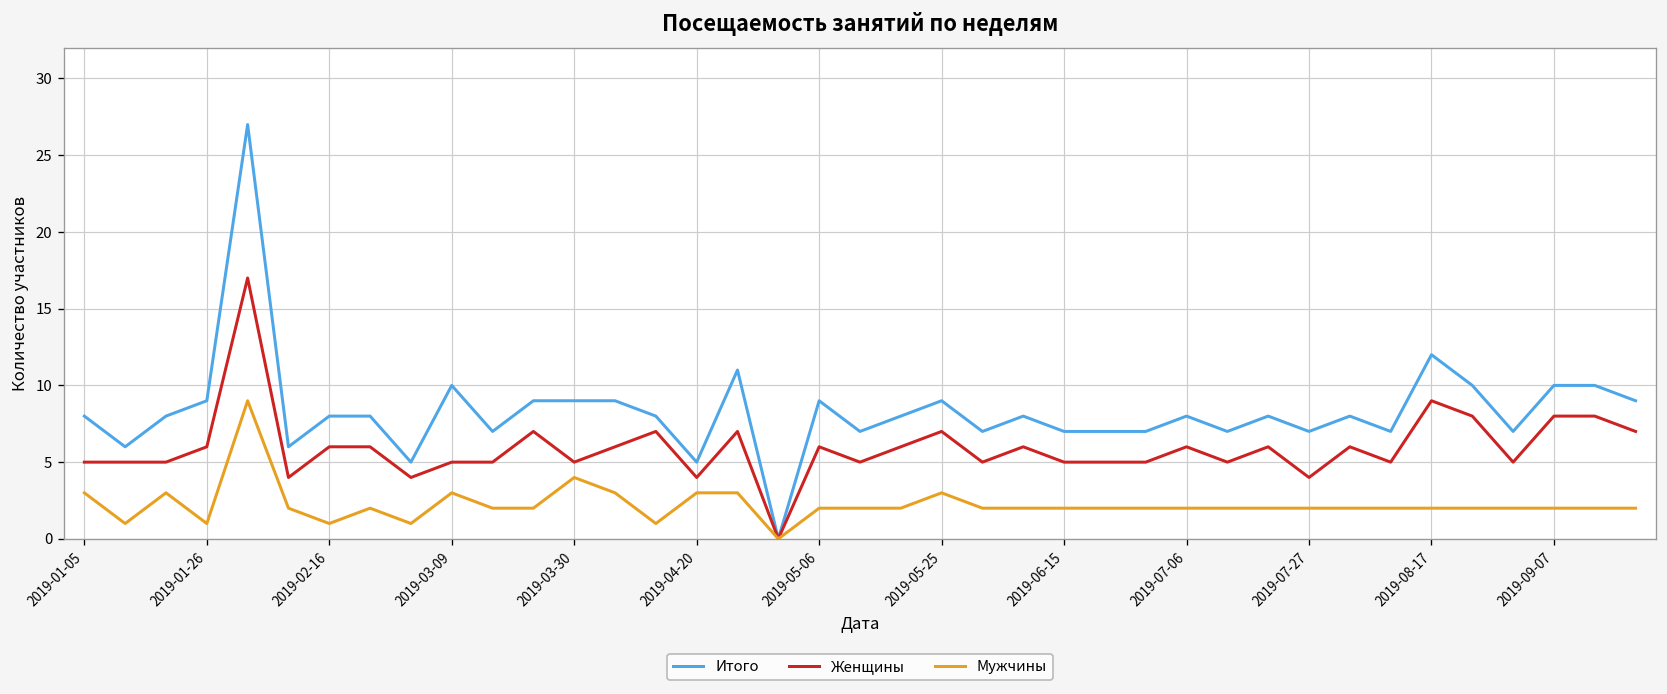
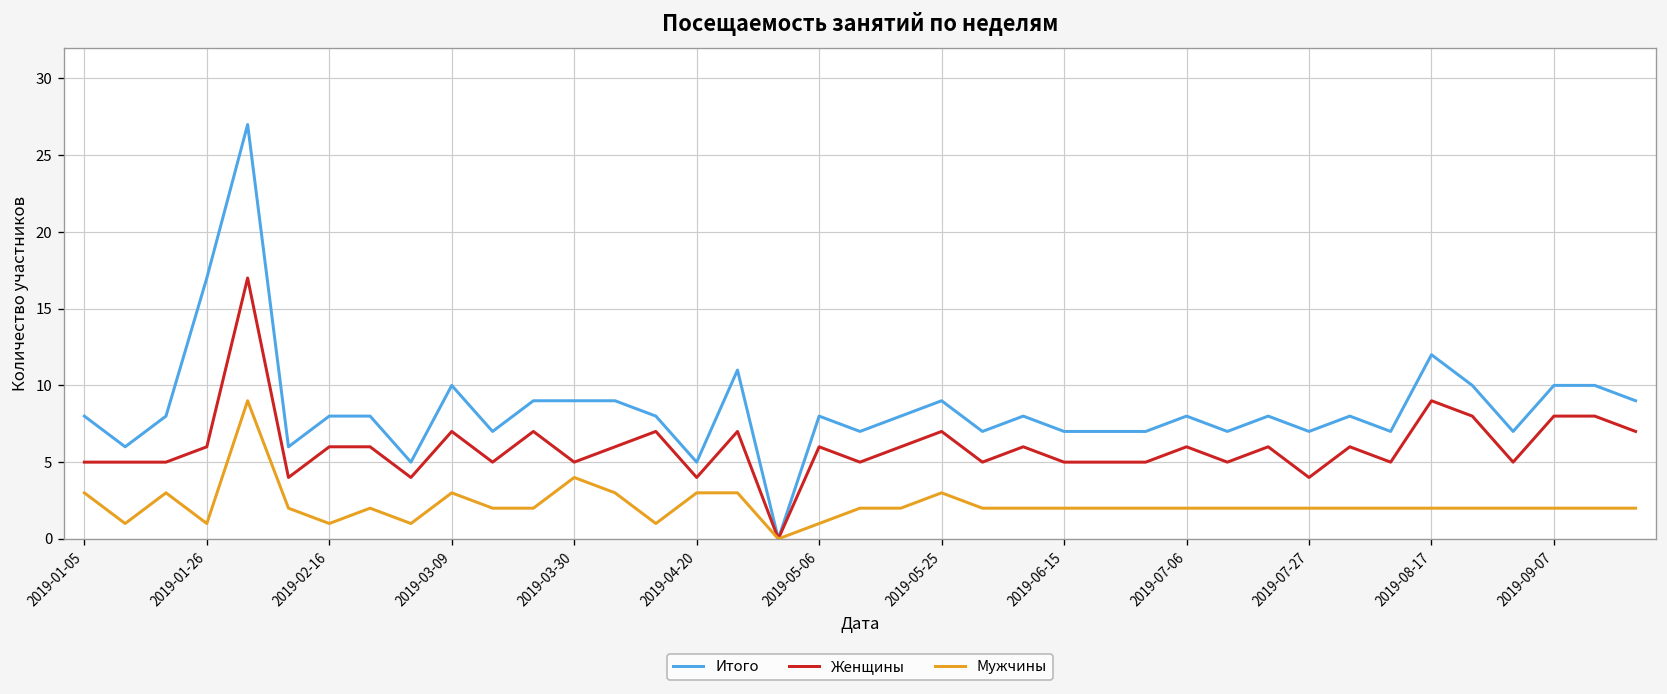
  {
    "Итого": {
      "2019-01-05": 8,
-     "2019-01-26": 9,
+     "2019-01-26": 17,
      "2019-02-16": 8,
      "2019-03-09": 10,
      "2019-03-30": 9,
      "2019-04-20": 5,
-     "2019-05-06": 9,
+     "2019-05-06": 8,
      "2019-05-25": 9,
      "2019-06-15": 7,
      "2019-07-06": 8,
      "2019-07-27": 7,
      "2019-08-17": 12,
      "2019-09-07": 10
    },
    "Женщины": {
      "2019-01-05": 5,
      "2019-01-26": 6,
      "2019-02-16": 6,
-     "2019-03-09": 5,
+     "2019-03-09": 7,
      "2019-03-30": 5,
      "2019-04-20": 4,
      "2019-05-06": 6,
      "2019-05-25": 7,
      "2019-06-15": 5,
      "2019-07-06": 6,
      "2019-07-27": 4,
      "2019-08-17": 9,
      "2019-09-07": 8
    },
    "Мужчины": {
      "2019-01-05": 3,
      "2019-01-26": 1,
      "2019-02-16": 1,
      "2019-03-09": 3,
      "2019-03-30": 4,
      "2019-04-20": 3,
-     "2019-05-06": 2,
+     "2019-05-06": 1,
      "2019-05-25": 3,
      "2019-06-15": 2,
      "2019-07-06": 2,
      "2019-07-27": 2,
      "2019-08-17": 2,
      "2019-09-07": 2
    }
  }
